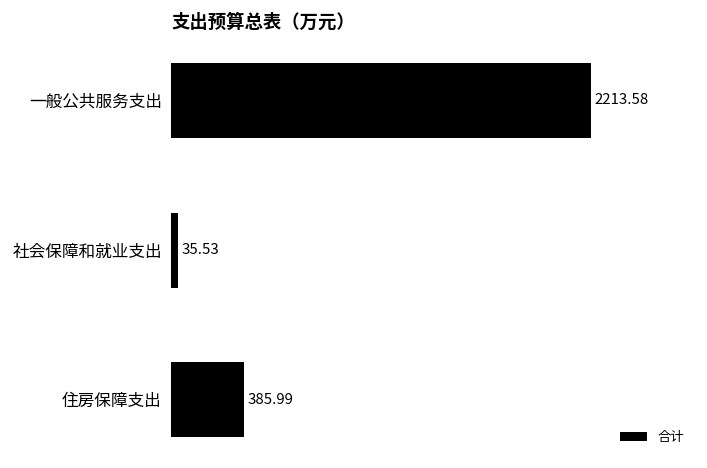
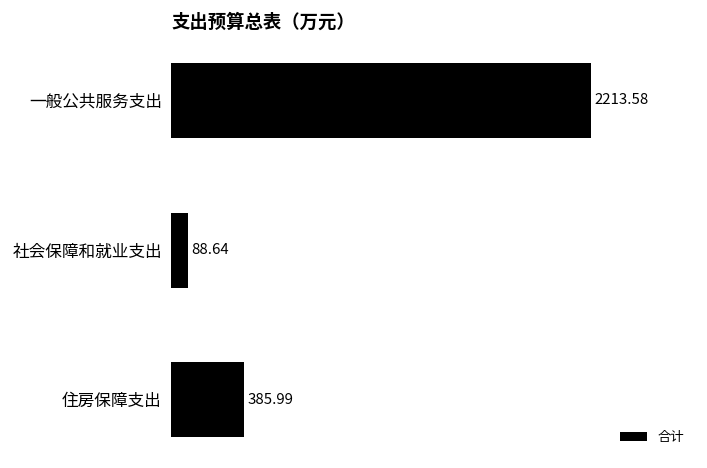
  {
    "一般公共服务支出": 2213.58,
-   "社会保障和就业支出": 35.53,
+   "社会保障和就业支出": 88.64,
    "住房保障支出": 385.99
  }
